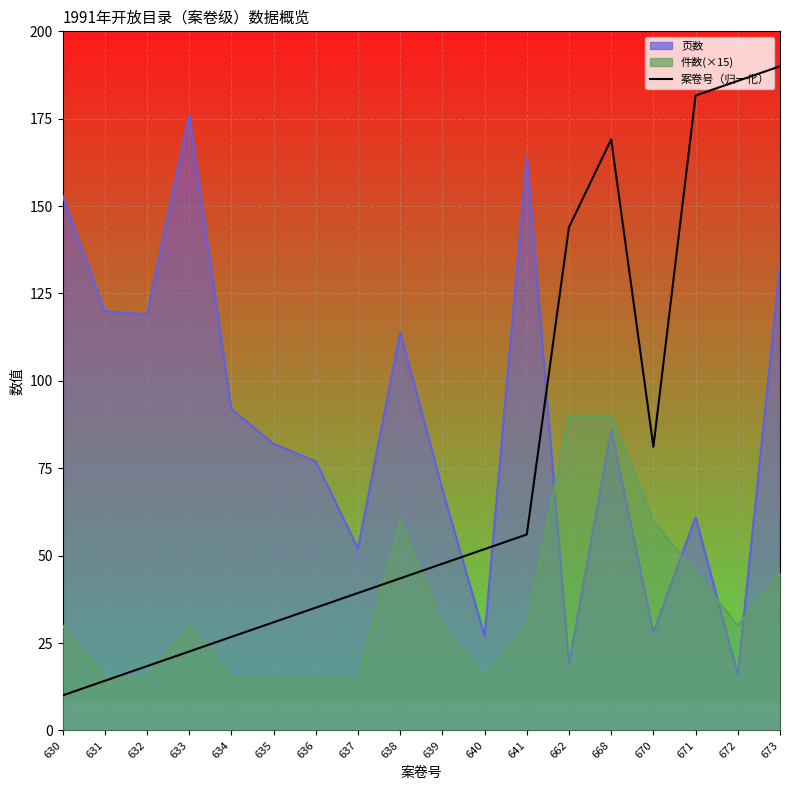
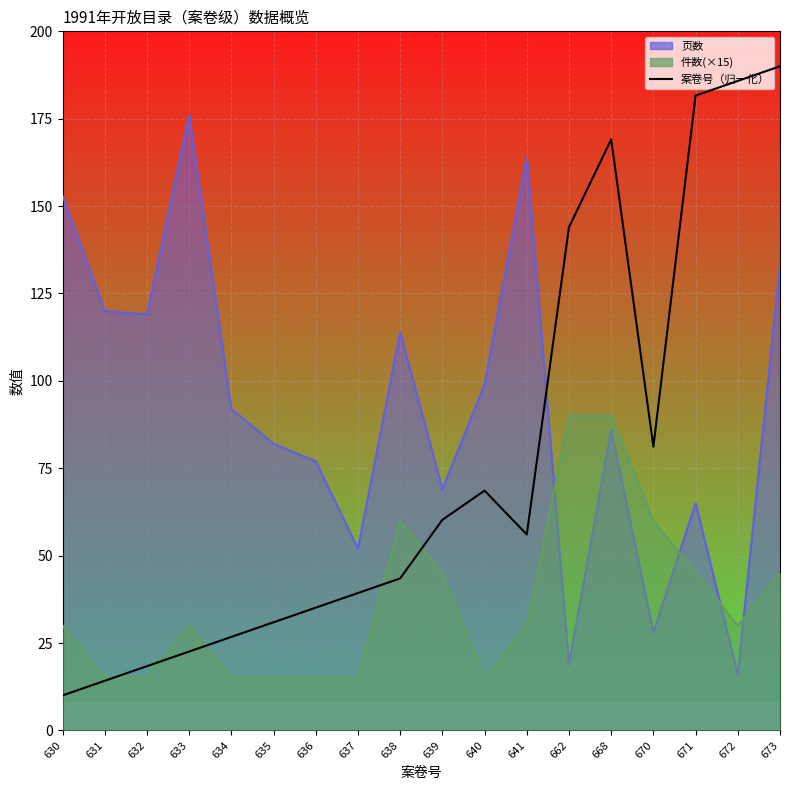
  {
    "页数": {
      "630": 153,
      "631": 120,
      "632": 119,
      "633": 176,
      "634": 92,
      "635": 82,
      "636": 77,
      "637": 52,
      "638": 114,
      "639": 69,
-     "640": 27,
+     "640": 99,
      "641": 164,
      "662": 19,
      "668": 86,
      "670": 28,
-     "671": 61,
+     "671": 65,
      "672": 16,
      "673": 133
    },
    "件数(×15)": {
      "630": 30,
      "631": 15,
      "632": 15,
      "633": 30,
      "634": 15,
      "635": 15,
      "636": 15,
      "637": 15,
      "638": 60,
-     "639": 30,
+     "639": 45,
      "640": 15,
      "641": 30,
      "662": 90,
      "668": 90,
      "670": 60,
      "671": 45,
      "672": 30,
      "673": 45
    },
    "案卷号（归一化）": {
      "630": 10,
      "631": 14,
      "632": 18,
      "633": 23,
      "634": 27,
      "635": 31,
      "636": 35,
      "637": 39,
      "638": 43,
-     "639": 48,
-     "640": 52,
+     "639": 60,
+     "640": 69,
      "641": 56,
      "662": 144,
      "668": 169,
      "670": 81,
      "671": 182,
      "673": 190
    }
  }
